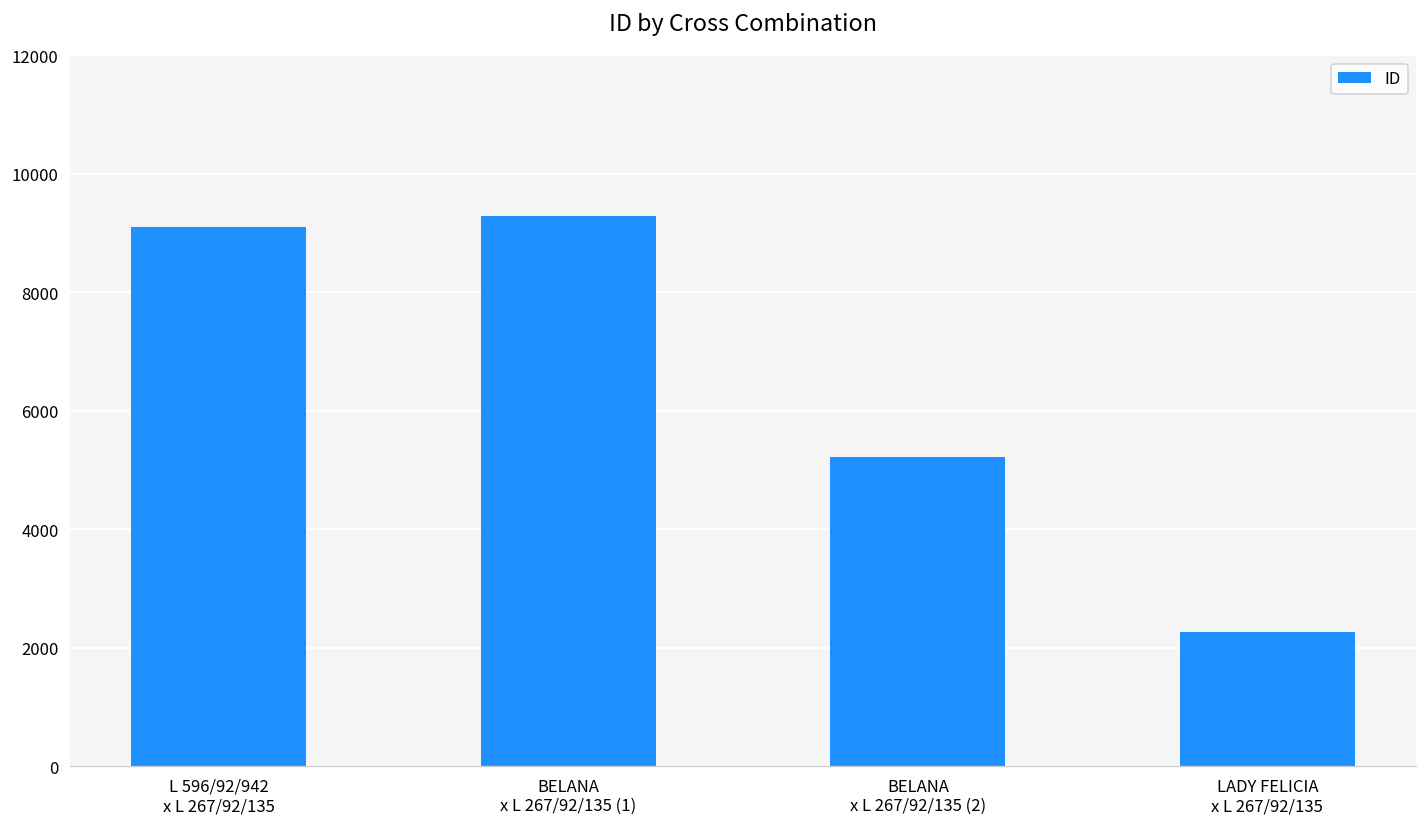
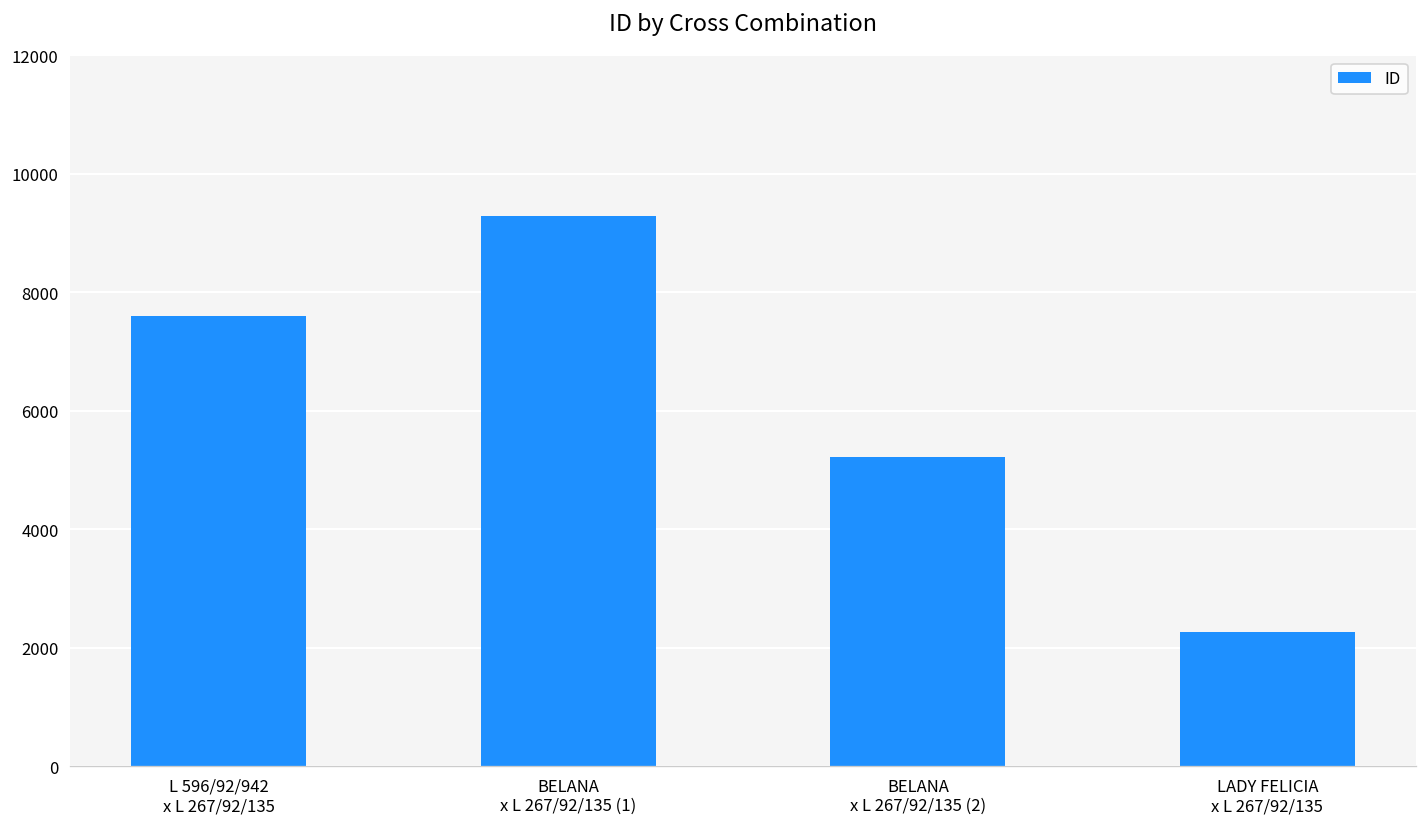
  {
-   "L 596/92/942 x L 267/92/135": 9100,
+   "L 596/92/942 x L 267/92/135": 7600,
    "BELANA x L 267/92/135 (1)": 9300,
    "BELANA x L 267/92/135 (2)": 5200,
    "LADY FELICIA x L 267/92/135": 2300
  }
